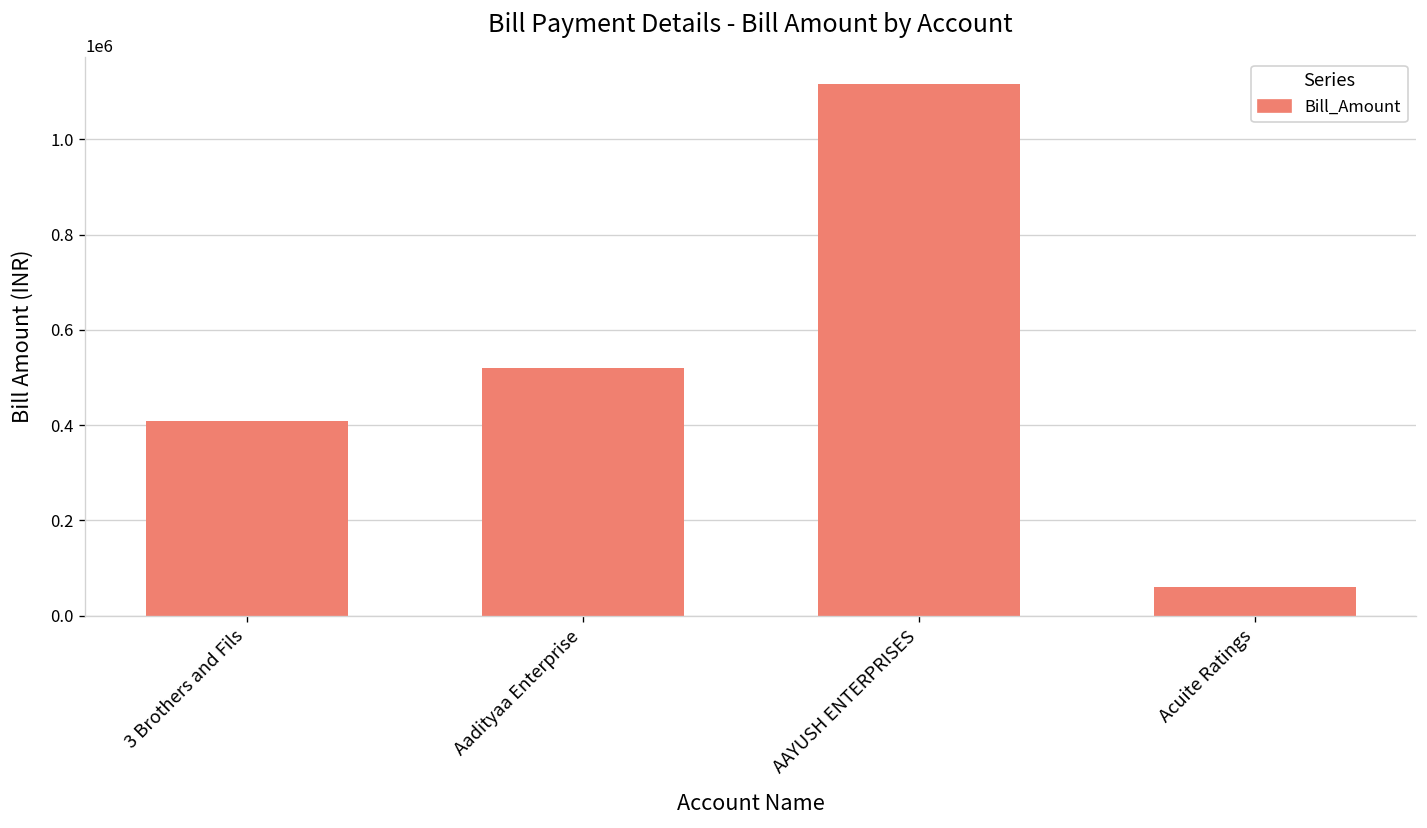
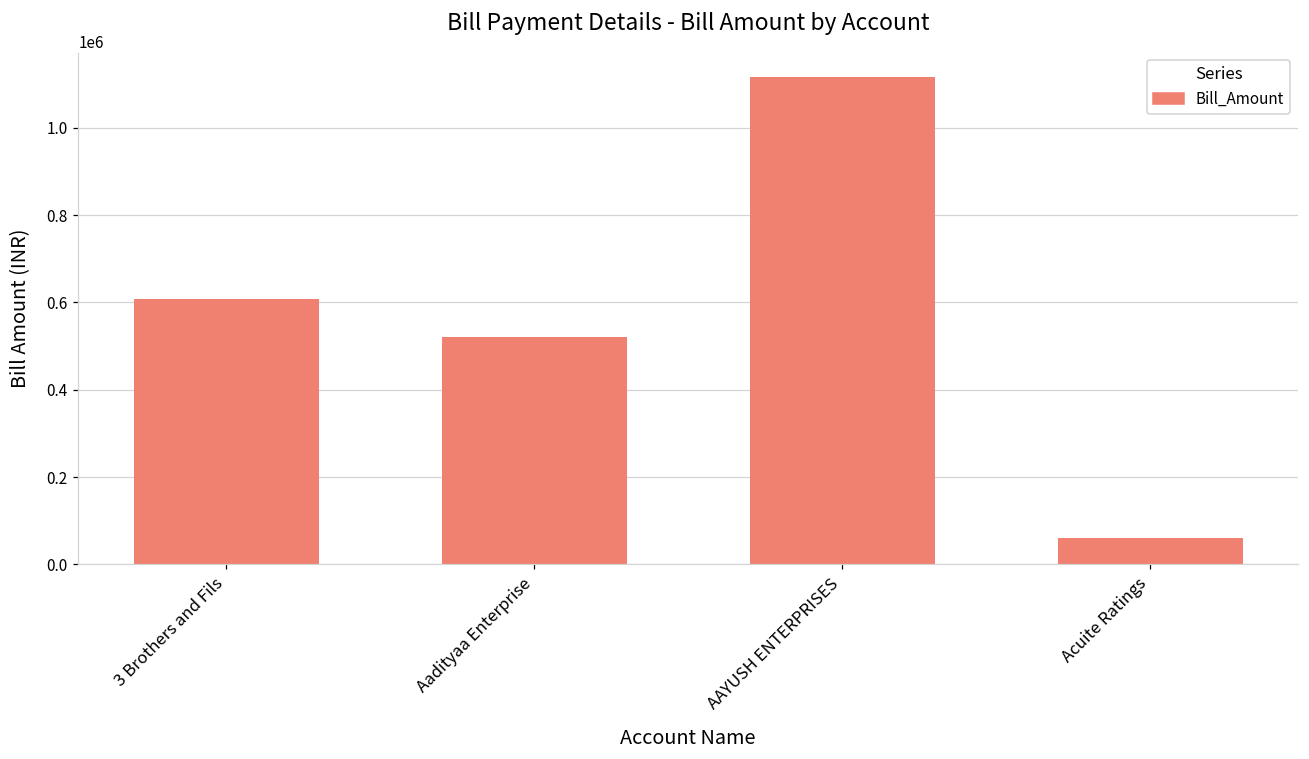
  {
-   "3 Brothers and Fils": 410000,
+   "3 Brothers and Fils": 610000,
    "Aadityaa Enterprise": 520000,
    "AAYUSH ENTERPRISES": 1120000,
    "Acuite Ratings": 60000
  }
